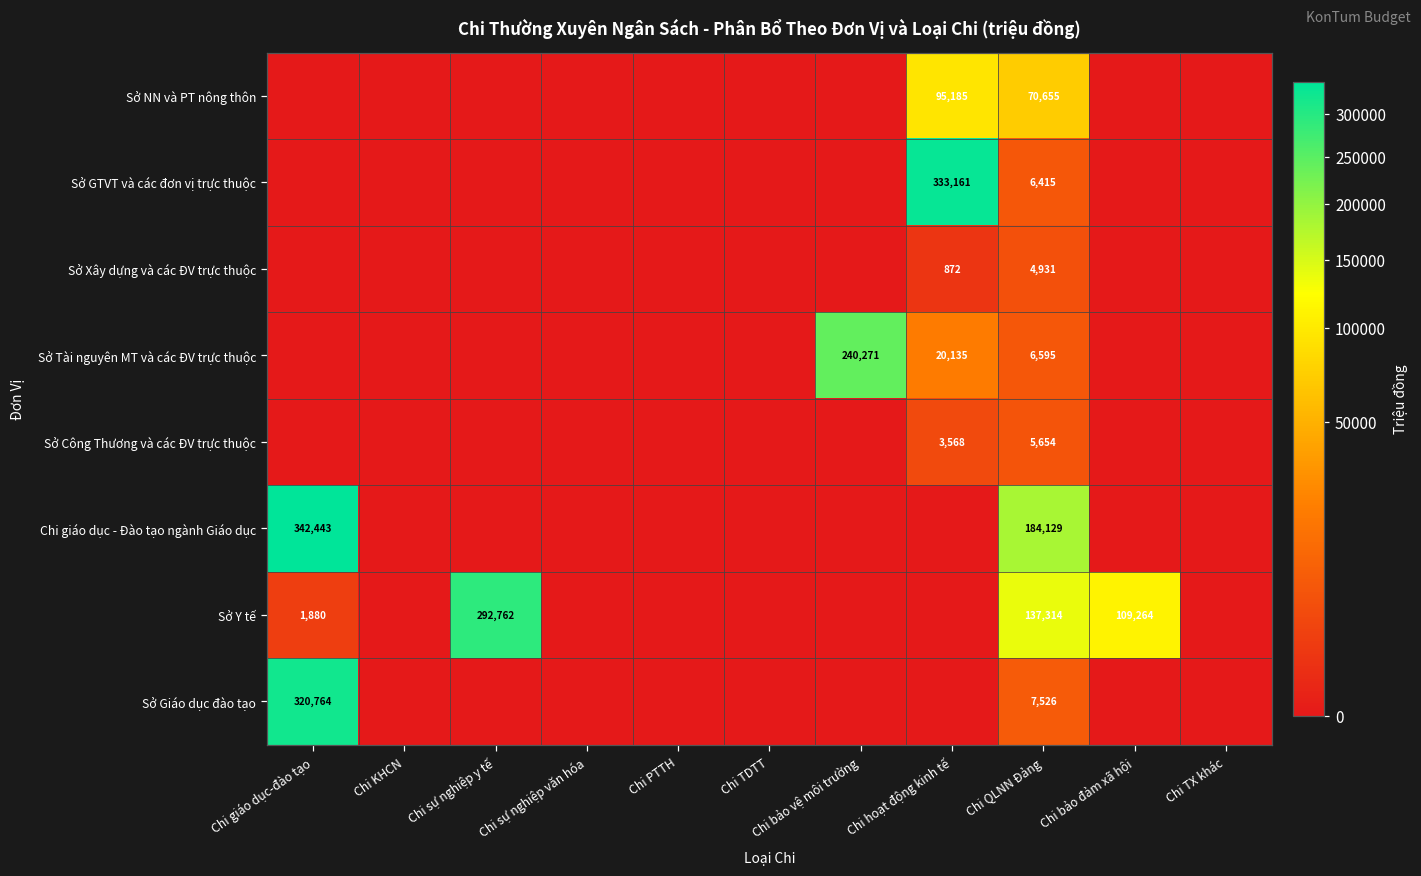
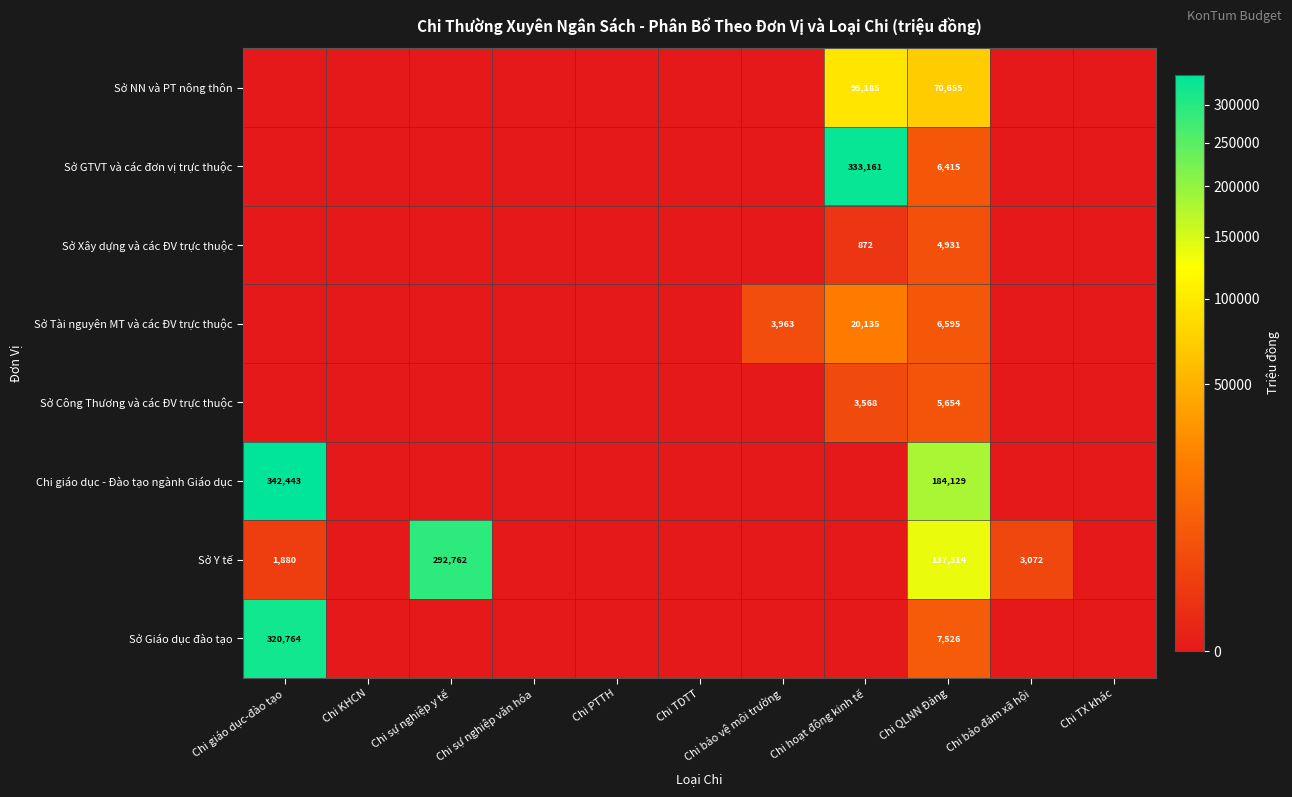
  {
    "Sở NN và PT nông thôn": {
      "Chi hoạt động kinh tế": "95,185",
      "Chi QLNN Đảng": "70,655"
    },
    "Sở GTVT và các đơn vị trực thuộc": {
      "Chi hoạt động kinh tế": "333,161",
      "Chi QLNN Đảng": "6,415"
    },
    "Sở Xây dựng và các ĐV trực thuộc": {
      "Chi hoạt động kinh tế": "872",
      "Chi QLNN Đảng": "4,931"
    },
    "Sở Tài nguyên MT và các ĐV trực thuộc": {
-     "Chi bảo vệ môi trường": "240,271",
+     "Chi bảo vệ môi trường": "3,963",
      "Chi hoạt động kinh tế": "20,135",
      "Chi QLNN Đảng": "6,595"
    },
    "Sở Công Thương và các ĐV trực thuộc": {
      "Chi hoạt động kinh tế": "3,568",
      "Chi QLNN Đảng": "5,654"
    },
    "Chi giáo dục - Đào tạo ngành Giáo dục": {
      "Chi giáo dục-đào tạo": "342,443",
      "Chi QLNN Đảng": "184,129"
    },
    "Sở Y tế": {
      "Chi giáo dục-đào tạo": "1,880",
      "Chi sự nghiệp y tế": "292,762",
      "Chi QLNN Đảng": "137,314",
-     "Chi bảo đảm xã hội": "109,264"
+     "Chi bảo đảm xã hội": "3,072"
    },
    "Sở Giáo dục đào tạo": {
      "Chi giáo dục-đào tạo": "320,764",
      "Chi QLNN Đảng": "7,526"
    }
  }
